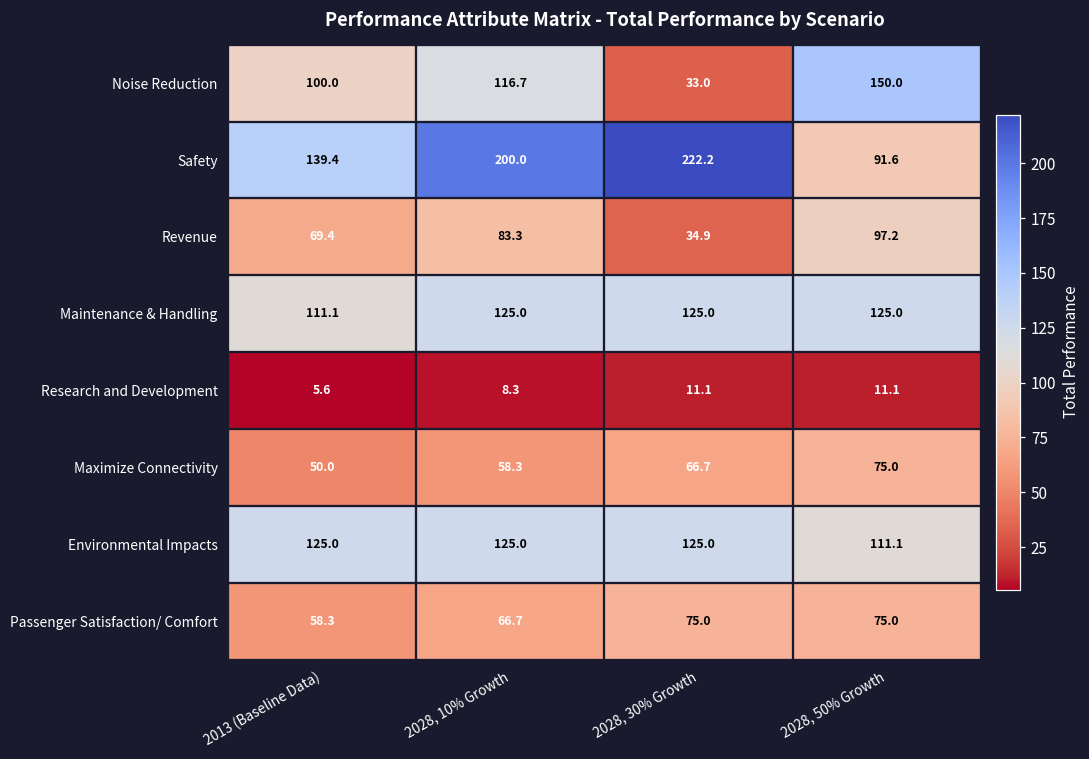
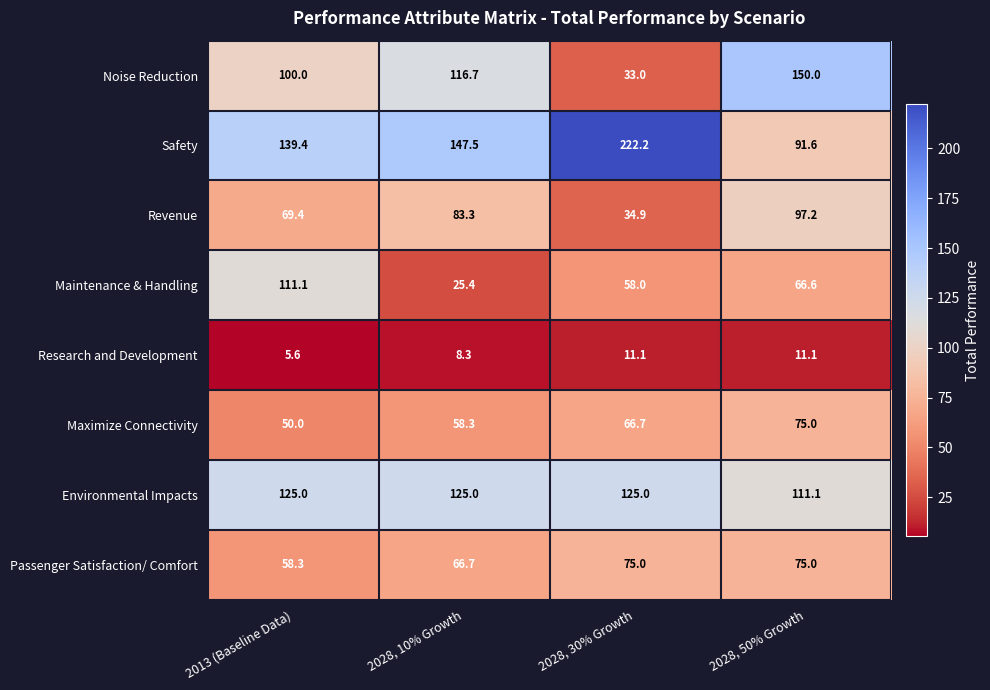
  {
    "Noise Reduction": {
      "2013 (Baseline Data)": 100.0,
      "2028, 10% Growth": 116.7,
      "2028, 30% Growth": 33.0,
      "2028, 50% Growth": 150.0
    },
    "Safety": {
      "2013 (Baseline Data)": 139.4,
-     "2028, 10% Growth": 200.0,
+     "2028, 10% Growth": 147.5,
      "2028, 30% Growth": 222.2,
      "2028, 50% Growth": 91.6
    },
    "Revenue": {
      "2013 (Baseline Data)": 69.4,
      "2028, 10% Growth": 83.3,
      "2028, 30% Growth": 34.9,
      "2028, 50% Growth": 97.2
    },
    "Maintenance & Handling": {
      "2013 (Baseline Data)": 111.1,
-     "2028, 10% Growth": 125.0,
-     "2028, 30% Growth": 125.0,
-     "2028, 50% Growth": 125.0
+     "2028, 10% Growth": 25.4,
+     "2028, 30% Growth": 58.0,
+     "2028, 50% Growth": 66.6
    },
    "Research and Development": {
      "2013 (Baseline Data)": 5.6,
      "2028, 10% Growth": 8.3,
      "2028, 30% Growth": 11.1,
      "2028, 50% Growth": 11.1
    },
    "Maximize Connectivity": {
      "2013 (Baseline Data)": 50.0,
      "2028, 10% Growth": 58.3,
      "2028, 30% Growth": 66.7,
      "2028, 50% Growth": 75.0
    },
    "Environmental Impacts": {
      "2013 (Baseline Data)": 125.0,
      "2028, 10% Growth": 125.0,
      "2028, 30% Growth": 125.0,
      "2028, 50% Growth": 111.1
    },
    "Passenger Satisfaction/ Comfort": {
      "2013 (Baseline Data)": 58.3,
      "2028, 10% Growth": 66.7,
      "2028, 30% Growth": 75.0,
      "2028, 50% Growth": 75.0
    }
  }
